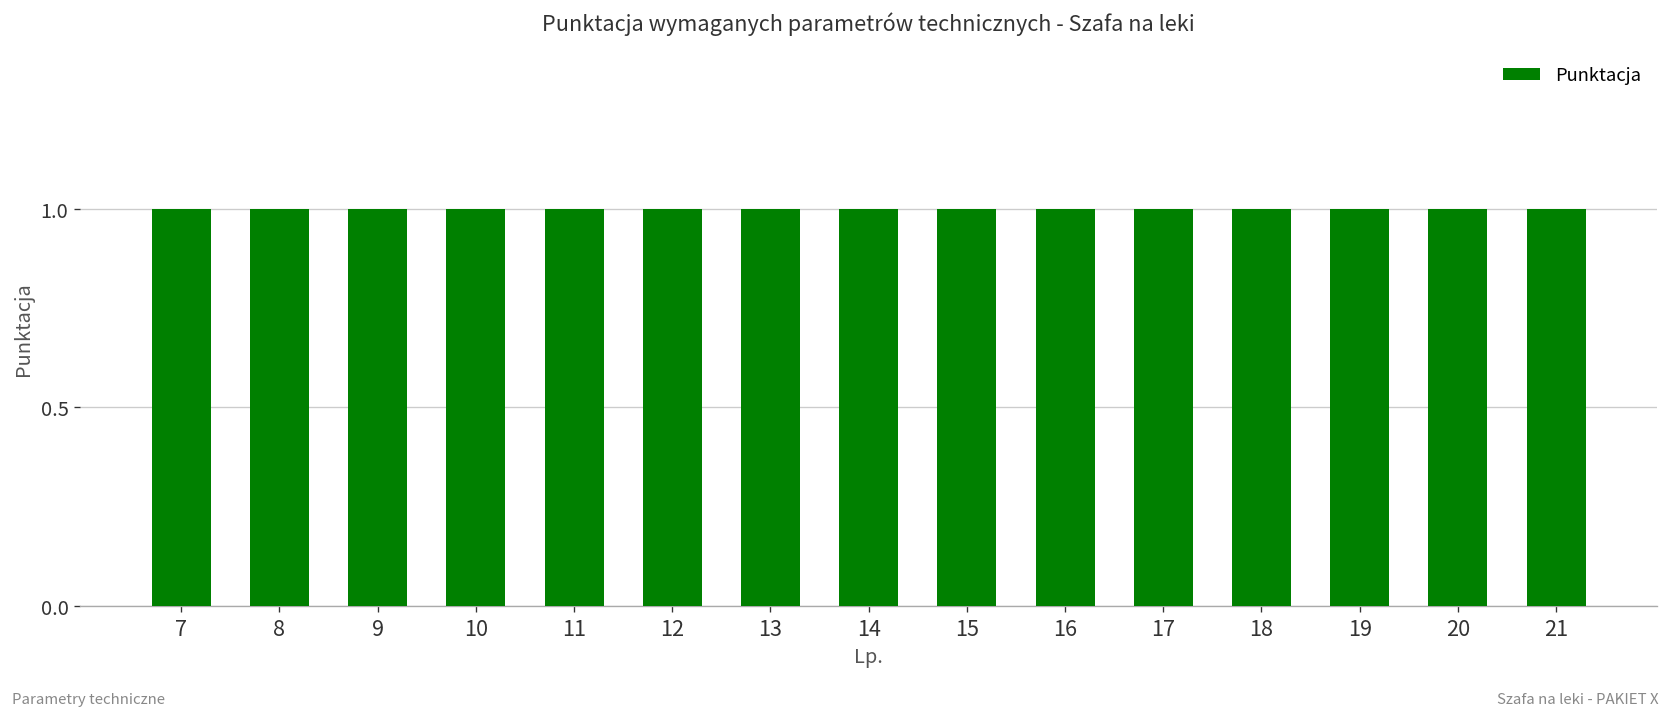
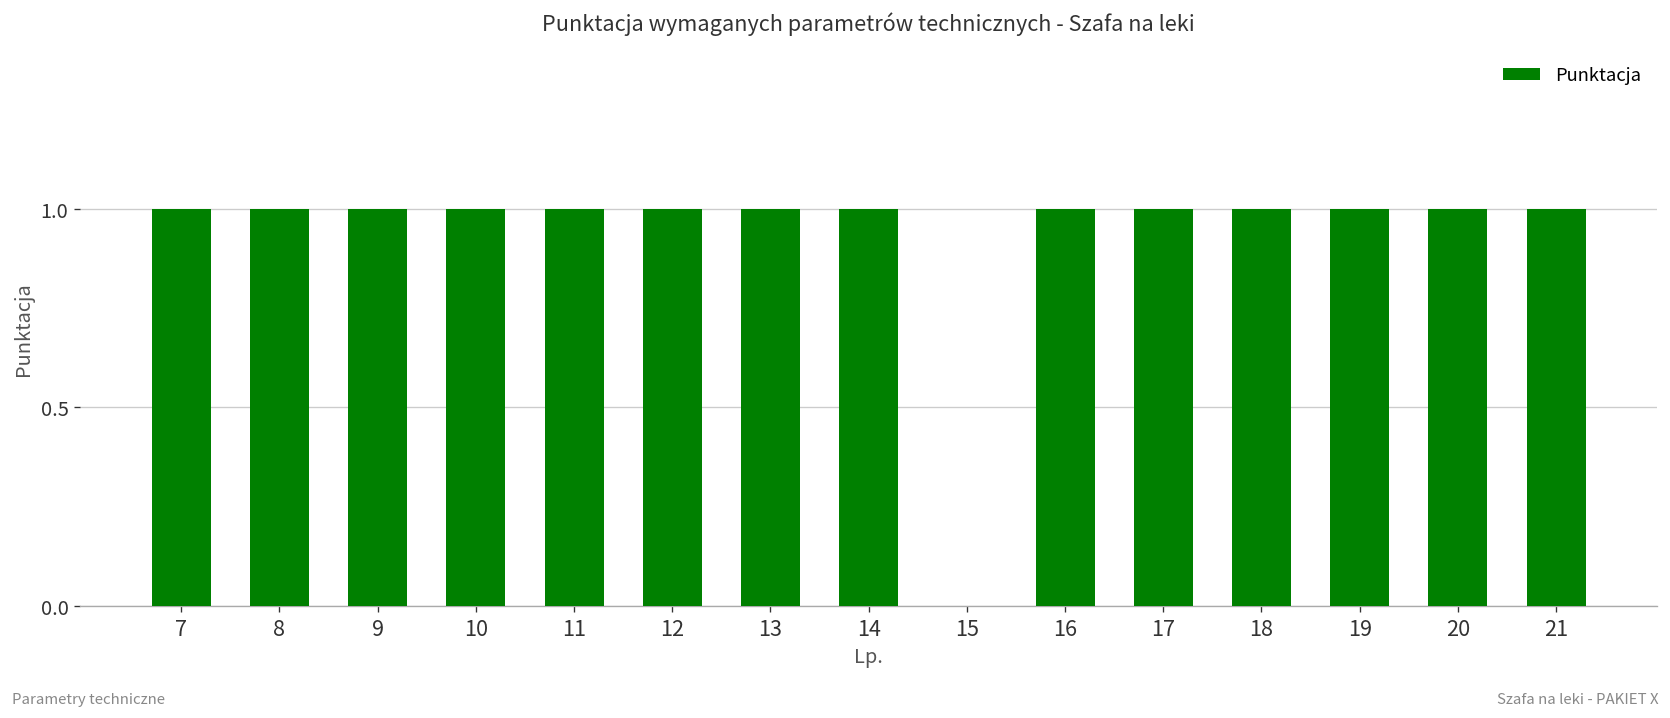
  {
    "7": 1,
    "8": 1,
    "9": 1,
    "10": 1,
    "11": 1,
    "12": 1,
    "13": 1,
    "14": 1,
-   "15": 1,
+   "15": 0,
    "16": 1,
    "17": 1,
    "18": 1,
    "19": 1,
    "20": 1,
    "21": 1
  }
